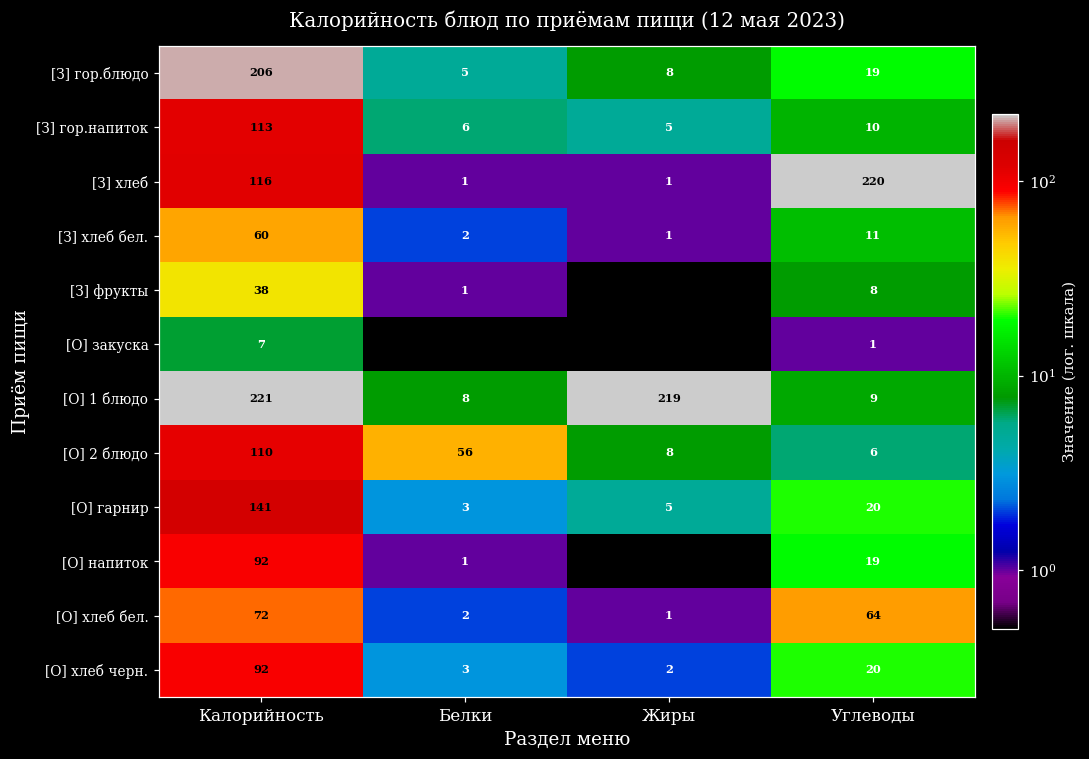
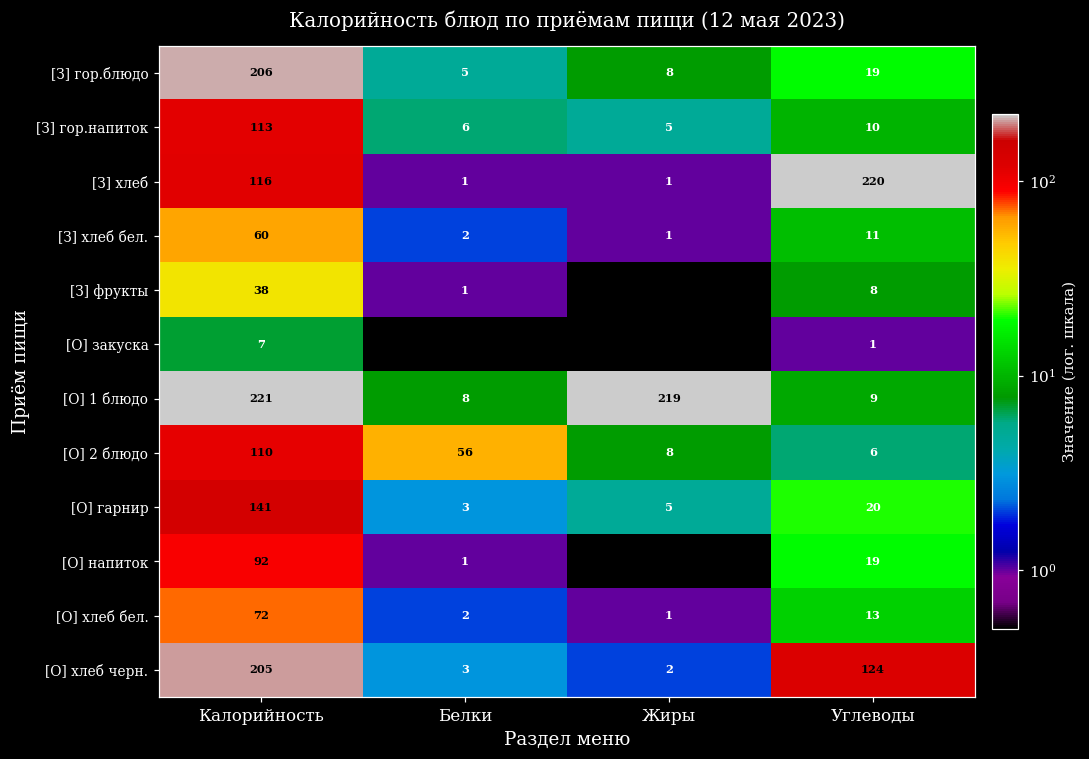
  {
    "[З] гор.блюдо": {
      "Калорийность": 206,
      "Белки": 5,
      "Жиры": 8,
      "Углеводы": 19
    },
    "[З] гор.напиток": {
      "Калорийность": 113,
      "Белки": 6,
      "Жиры": 5,
      "Углеводы": 10
    },
    "[З] хлеб": {
      "Калорийность": 116,
      "Белки": 1,
      "Жиры": 1,
      "Углеводы": 220
    },
    "[З] хлеб бел.": {
      "Калорийность": 60,
      "Белки": 2,
      "Жиры": 1,
      "Углеводы": 11
    },
    "[З] фрукты": {
      "Калорийность": 38,
      "Белки": 1,
      "Углеводы": 8
    },
    "[О] закуска": {
      "Калорийность": 7,
      "Углеводы": 1
    },
    "[О] 1 блюдо": {
      "Калорийность": 221,
      "Белки": 8,
      "Жиры": 219,
      "Углеводы": 9
    },
    "[О] 2 блюдо": {
      "Калорийность": 110,
      "Белки": 56,
      "Жиры": 8,
      "Углеводы": 6
    },
    "[О] гарнир": {
      "Калорийность": 141,
      "Белки": 3,
      "Жиры": 5,
      "Углеводы": 20
    },
    "[О] напиток": {
      "Калорийность": 92,
      "Белки": 1,
      "Углеводы": 19
    },
    "[О] хлеб бел.": {
      "Калорийность": 72,
      "Белки": 2,
      "Жиры": 1,
-     "Углеводы": 64
+     "Углеводы": 13
    },
    "[О] хлеб черн.": {
-     "Калорийность": 92,
+     "Калорийность": 205,
      "Белки": 3,
      "Жиры": 2,
-     "Углеводы": 20
+     "Углеводы": 124
    }
  }
